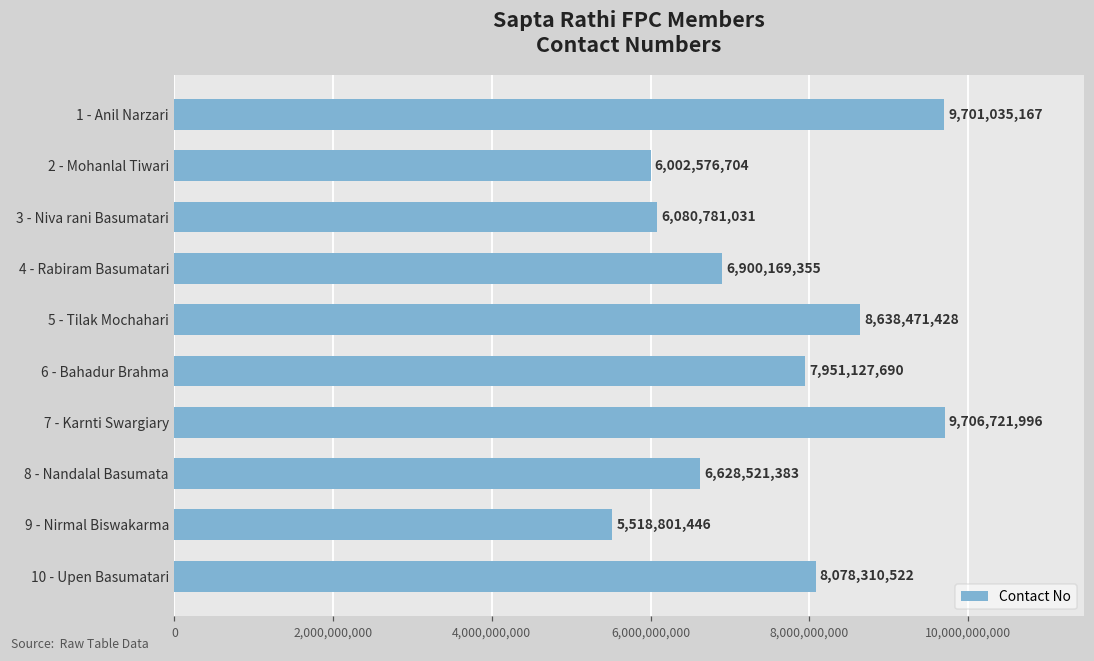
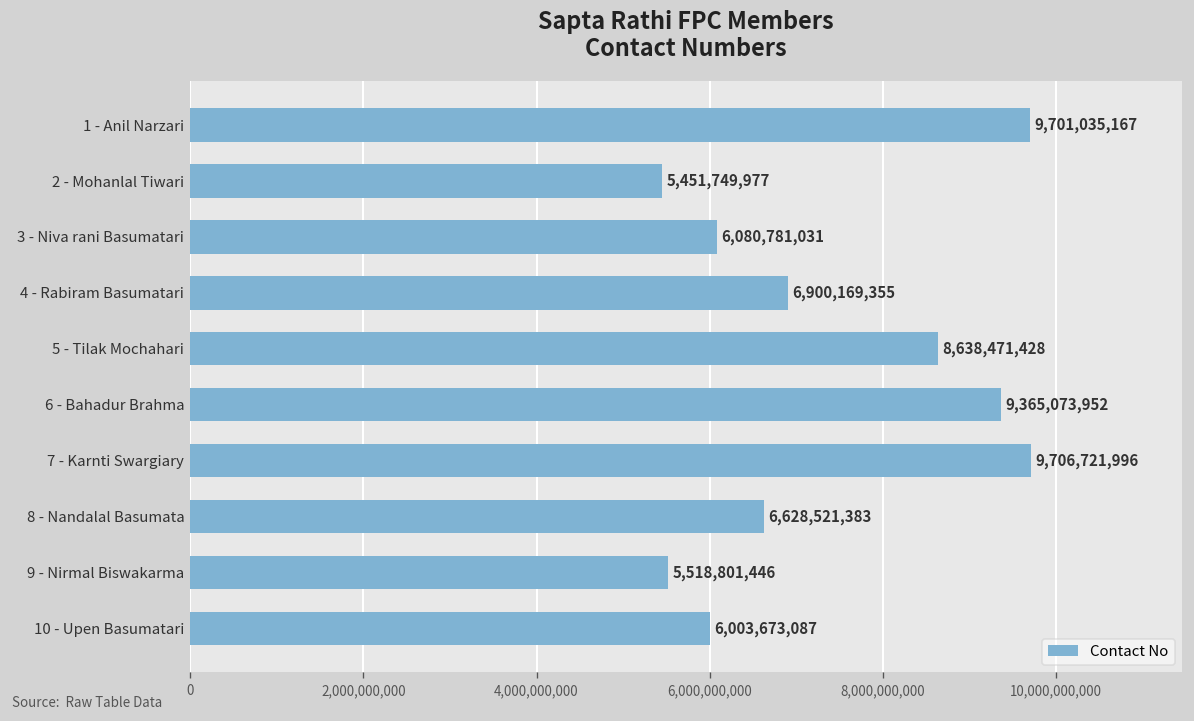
  {
    "1 - Anil Narzari": "9,701,035,167",
-   "2 - Mohanlal Tiwari": "6,002,576,704",
+   "2 - Mohanlal Tiwari": "5,451,749,977",
    "3 - Niva rani Basumatari": "6,080,781,031",
    "4 - Rabiram Basumatari": "6,900,169,355",
    "5 - Tilak Mochahari": "8,638,471,428",
-   "6 - Bahadur Brahma": "7,951,127,690",
+   "6 - Bahadur Brahma": "9,365,073,952",
    "7 - Karnti Swargiary": "9,706,721,996",
    "8 - Nandalal Basumata": "6,628,521,383",
    "9 - Nirmal Biswakarma": "5,518,801,446",
-   "10 - Upen Basumatari": "8,078,310,522"
+   "10 - Upen Basumatari": "6,003,673,087"
  }
